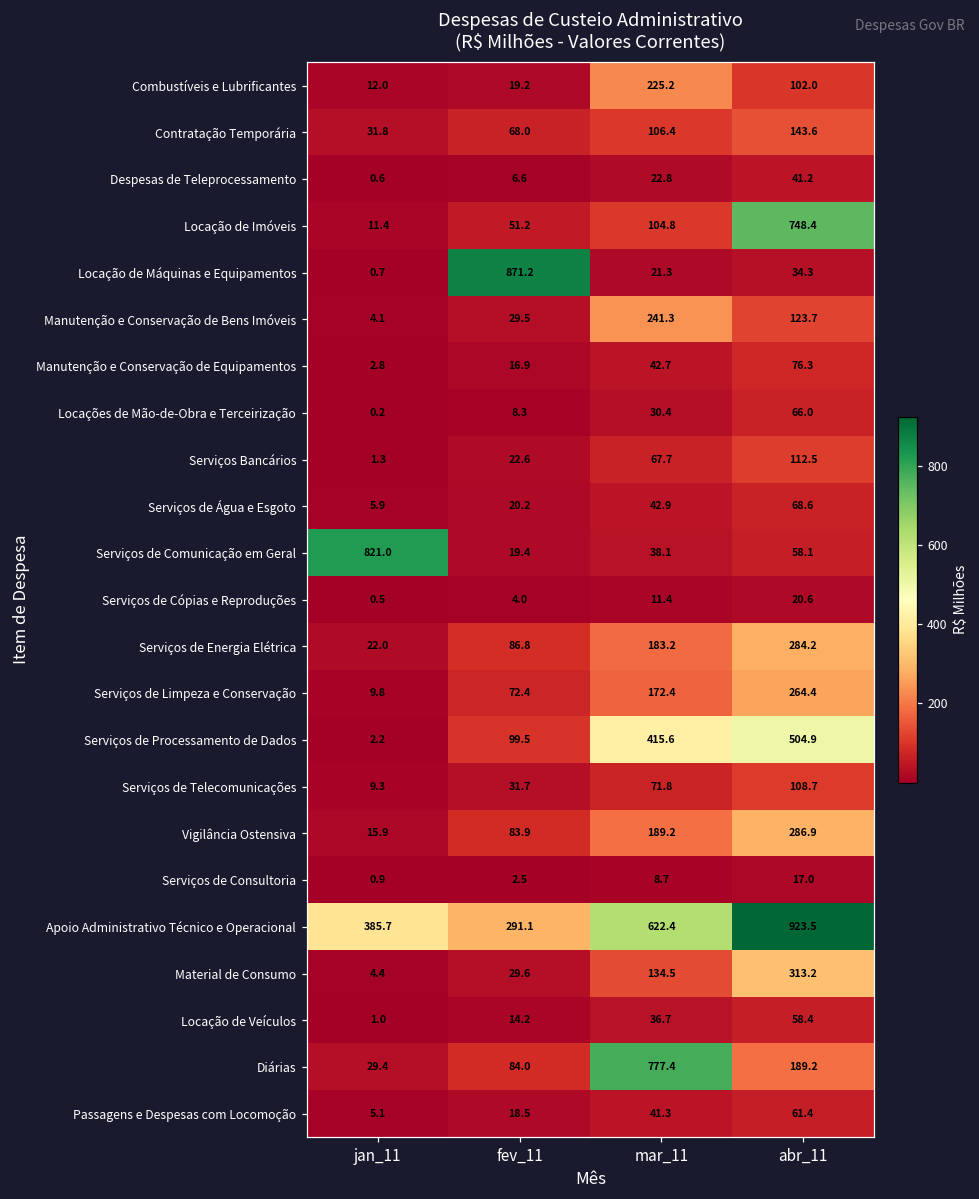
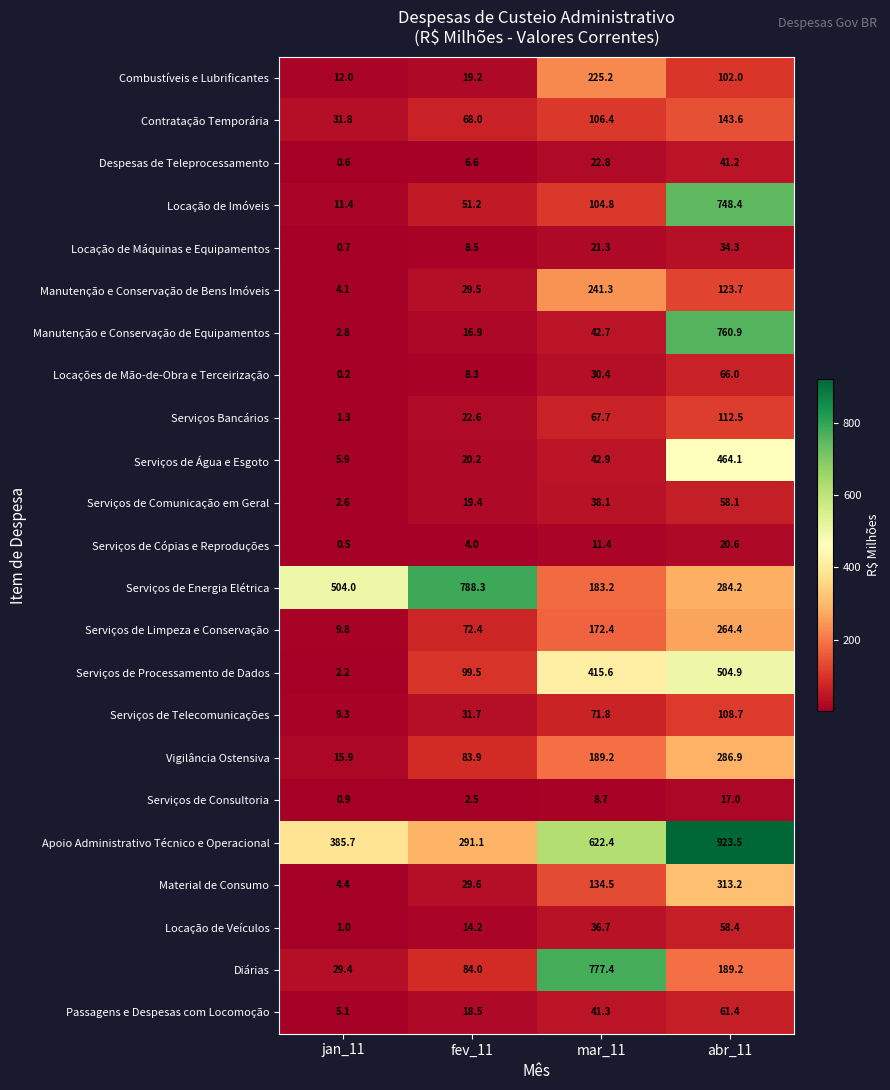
  {
    "Combustíveis e Lubrificantes": {
      "jan_11": 12.0,
      "fev_11": 19.2,
      "mar_11": 225.2,
      "abr_11": 102.0
    },
    "Contratação Temporária": {
      "jan_11": 31.8,
      "fev_11": 68.0,
      "mar_11": 106.4,
      "abr_11": 143.6
    },
    "Despesas de Teleprocessamento": {
      "jan_11": 0.6,
      "fev_11": 6.6,
      "mar_11": 22.8,
      "abr_11": 41.2
    },
    "Locação de Imóveis": {
      "jan_11": 11.4,
      "fev_11": 51.2,
      "mar_11": 104.8,
      "abr_11": 748.4
    },
    "Locação de Máquinas e Equipamentos": {
      "jan_11": 0.7,
-     "fev_11": 871.2,
+     "fev_11": 8.5,
      "mar_11": 21.3,
      "abr_11": 34.3
    },
    "Manutenção e Conservação de Bens Imóveis": {
      "jan_11": 4.1,
      "fev_11": 29.5,
      "mar_11": 241.3,
      "abr_11": 123.7
    },
    "Manutenção e Conservação de Equipamentos": {
      "jan_11": 2.8,
      "fev_11": 16.9,
      "mar_11": 42.7,
-     "abr_11": 76.3
+     "abr_11": 760.9
    },
    "Locações de Mão-de-Obra e Terceirização": {
      "jan_11": 0.2,
      "fev_11": 8.3,
      "mar_11": 30.4,
      "abr_11": 66.0
    },
    "Serviços Bancários": {
      "jan_11": 1.3,
      "fev_11": 22.6,
      "mar_11": 67.7,
      "abr_11": 112.5
    },
    "Serviços de Água e Esgoto": {
      "jan_11": 5.9,
      "fev_11": 20.2,
      "mar_11": 42.9,
-     "abr_11": 68.6
+     "abr_11": 464.1
    },
    "Serviços de Comunicação em Geral": {
-     "jan_11": 821.0,
+     "jan_11": 2.6,
      "fev_11": 19.4,
      "mar_11": 38.1,
      "abr_11": 58.1
    },
    "Serviços de Cópias e Reproduções": {
      "jan_11": 0.5,
      "fev_11": 4.0,
      "mar_11": 11.4,
      "abr_11": 20.6
    },
    "Serviços de Energia Elétrica": {
-     "jan_11": 22.0,
-     "fev_11": 86.8,
+     "jan_11": 504.0,
+     "fev_11": 788.3,
      "mar_11": 183.2,
      "abr_11": 284.2
    },
    "Serviços de Limpeza e Conservação": {
      "jan_11": 9.8,
      "fev_11": 72.4,
      "mar_11": 172.4,
      "abr_11": 264.4
    },
    "Serviços de Processamento de Dados": {
      "jan_11": 2.2,
      "fev_11": 99.5,
      "mar_11": 415.6,
      "abr_11": 504.9
    },
    "Serviços de Telecomunicações": {
      "jan_11": 9.3,
      "fev_11": 31.7,
      "mar_11": 71.8,
      "abr_11": 108.7
    },
    "Vigilância Ostensiva": {
      "jan_11": 15.9,
      "fev_11": 83.9,
      "mar_11": 189.2,
      "abr_11": 286.9
    },
    "Serviços de Consultoria": {
      "jan_11": 0.9,
      "fev_11": 2.5,
      "mar_11": 8.7,
      "abr_11": 17.0
    },
    "Apoio Administrativo Técnico e Operacional": {
      "jan_11": 385.7,
      "fev_11": 291.1,
      "mar_11": 622.4,
      "abr_11": 923.5
    },
    "Material de Consumo": {
      "jan_11": 4.4,
      "fev_11": 29.6,
      "mar_11": 134.5,
      "abr_11": 313.2
    },
    "Locação de Veículos": {
      "jan_11": 1.0,
      "fev_11": 14.2,
      "mar_11": 36.7,
      "abr_11": 58.4
    },
    "Diárias": {
      "jan_11": 29.4,
      "fev_11": 84.0,
      "mar_11": 777.4,
      "abr_11": 189.2
    },
    "Passagens e Despesas com Locomoção": {
      "jan_11": 5.1,
      "fev_11": 18.5,
      "mar_11": 41.3,
      "abr_11": 61.4
    }
  }
